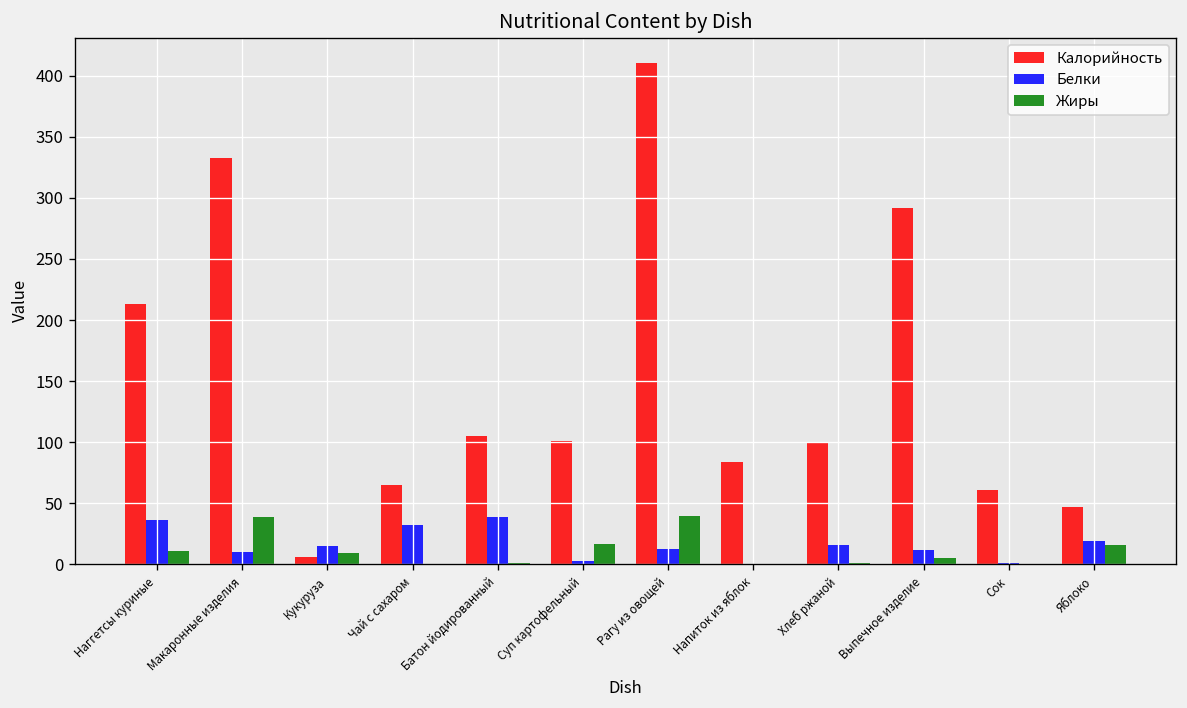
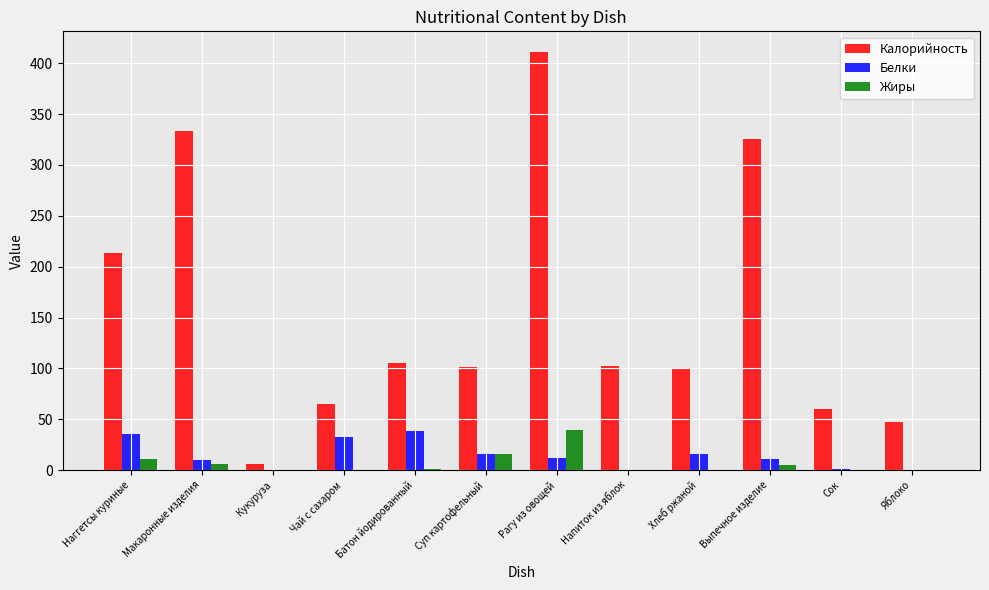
  {
    "Калорийность": {
      "Наггетсы куриные": 213,
      "Макаронные изделия": 333,
      "Кукуруза": 6,
      "Чай с сахаром": 65,
      "Батон йодированный": 105,
      "Суп картофельный": 101,
      "Рагу из овощей": 411,
-     "Напиток из яблок": 84,
+     "Напиток из яблок": 102,
      "Хлеб ржаной": 100,
-     "Выпечное изделие": 292,
+     "Выпечное изделие": 325,
      "Сок": 60,
      "Яблоко": 47
    },
    "Белки": {
      "Наггетсы куриные": 36,
      "Макаронные изделия": 10,
-     "Кукуруза": 15,
+     "Кукуруза": 0,
      "Чай с сахаром": 32,
      "Батон йодированный": 38,
-     "Суп картофельный": 3,
+     "Суп картофельный": 16,
      "Рагу из овощей": 12,
      "Хлеб ржаной": 16,
      "Выпечное изделие": 11,
-     "Яблоко": 19
+     "Яблоко": 0
    },
    "Жиры": {
      "Наггетсы куриные": 10,
-     "Макаронные изделия": 39,
-     "Кукуруза": 9,
+     "Макаронные изделия": 6,
+     "Кукуруза": 0,
      "Суп картофельный": 16,
      "Рагу из овощей": 39,
      "Выпечное изделие": 5,
-     "Яблоко": 16
+     "Яблоко": 0
    }
  }
